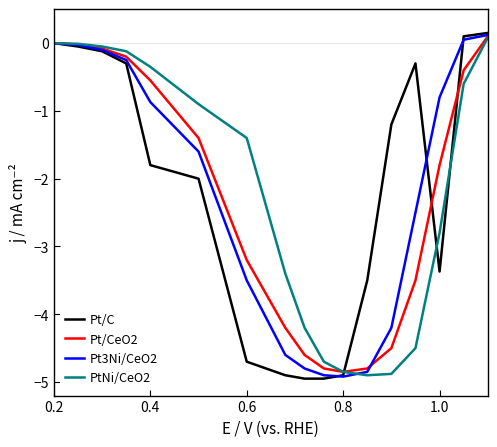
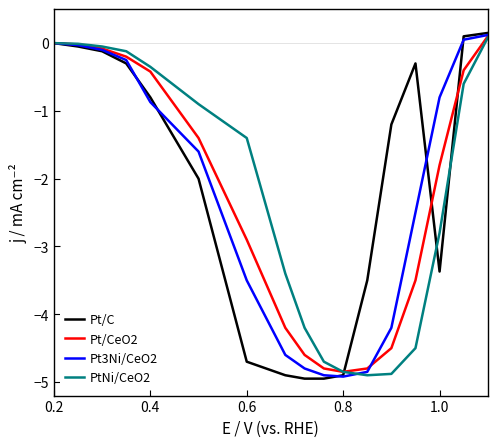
  {
    "Pt/C": {
-     "0.4": -1.8,
+     "0.4": -0.8,
      "0.6": -4.7,
      "1.0": -3.4
    },
    "Pt/CeO2": {
-     "0.4": -0.6,
-     "0.6": -3.2,
+     "0.4": -0.4,
+     "0.6": -2.9,
      "1.0": -1.8
    },
    "Pt3Ni/CeO2": {
      "0.4": -0.9,
      "0.6": -3.5,
      "1.0": -0.8
    },
    "PtNi/CeO2": {
      "0.4": -0.4,
      "0.6": -1.4,
      "1.0": -2.8
    }
  }
